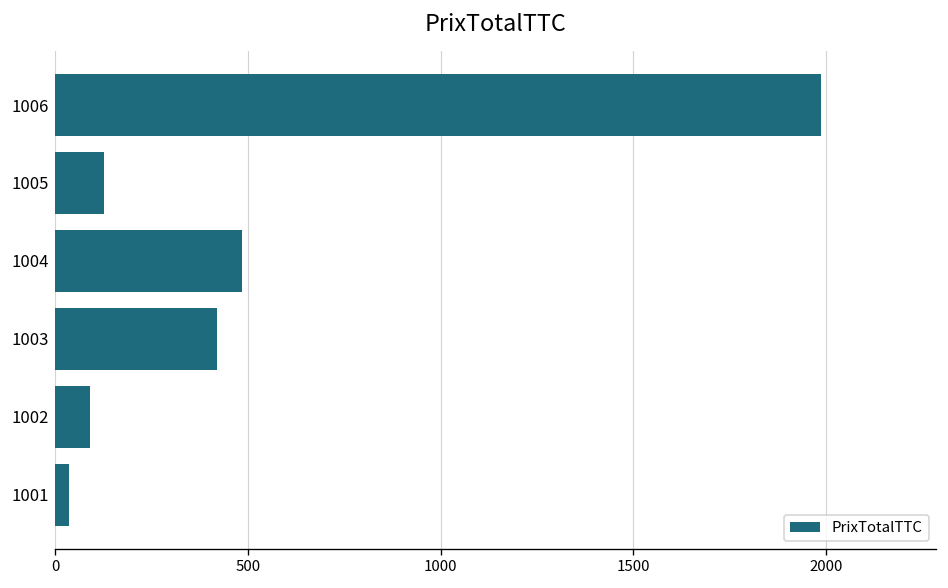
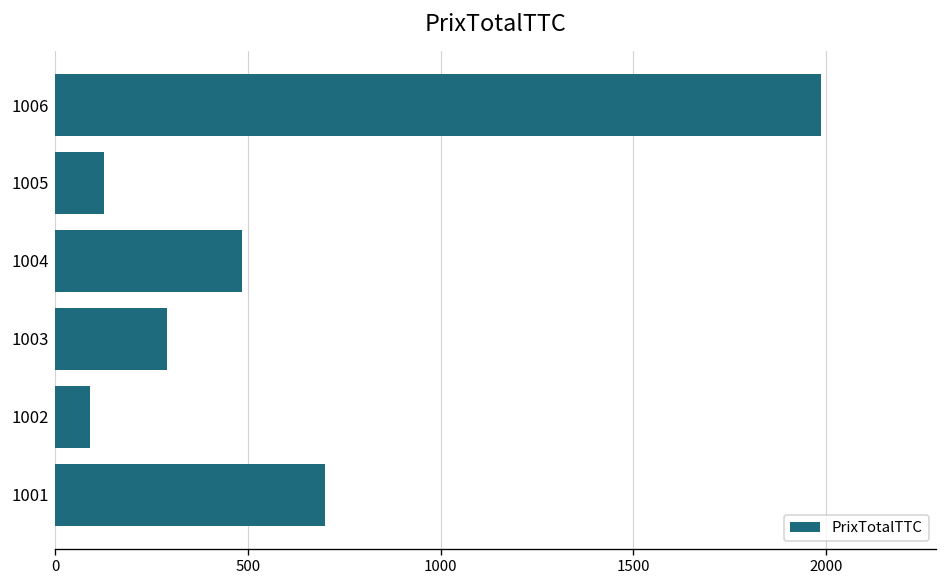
  {
    "1006": 1990,
    "1005": 130,
    "1004": 480,
-   "1003": 420,
+   "1003": 290,
    "1002": 90,
-   "1001": 40
+   "1001": 700
  }
